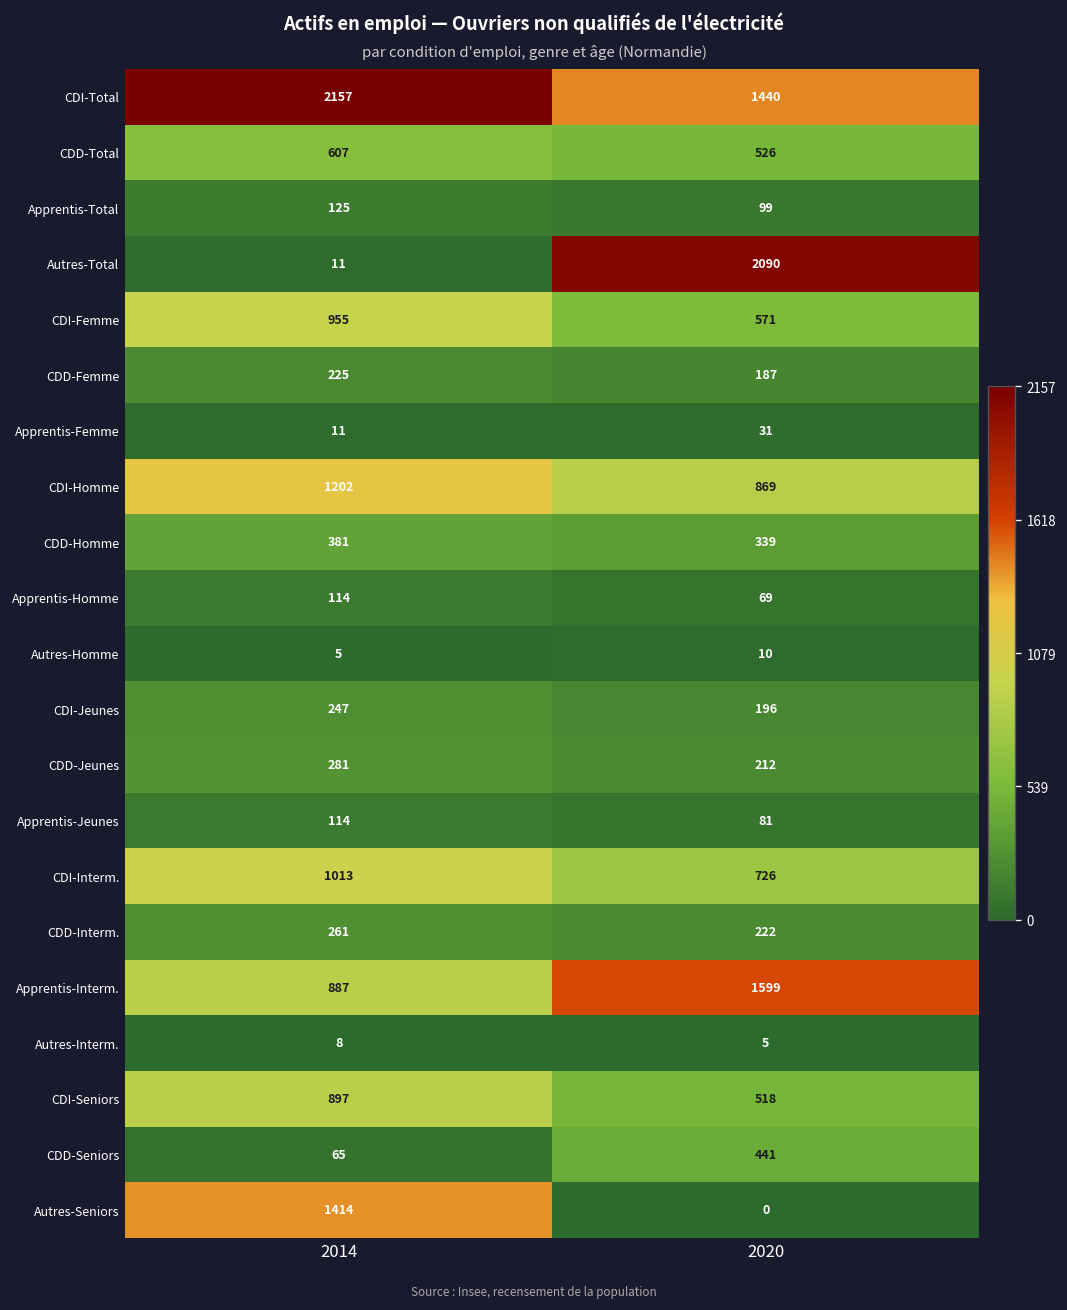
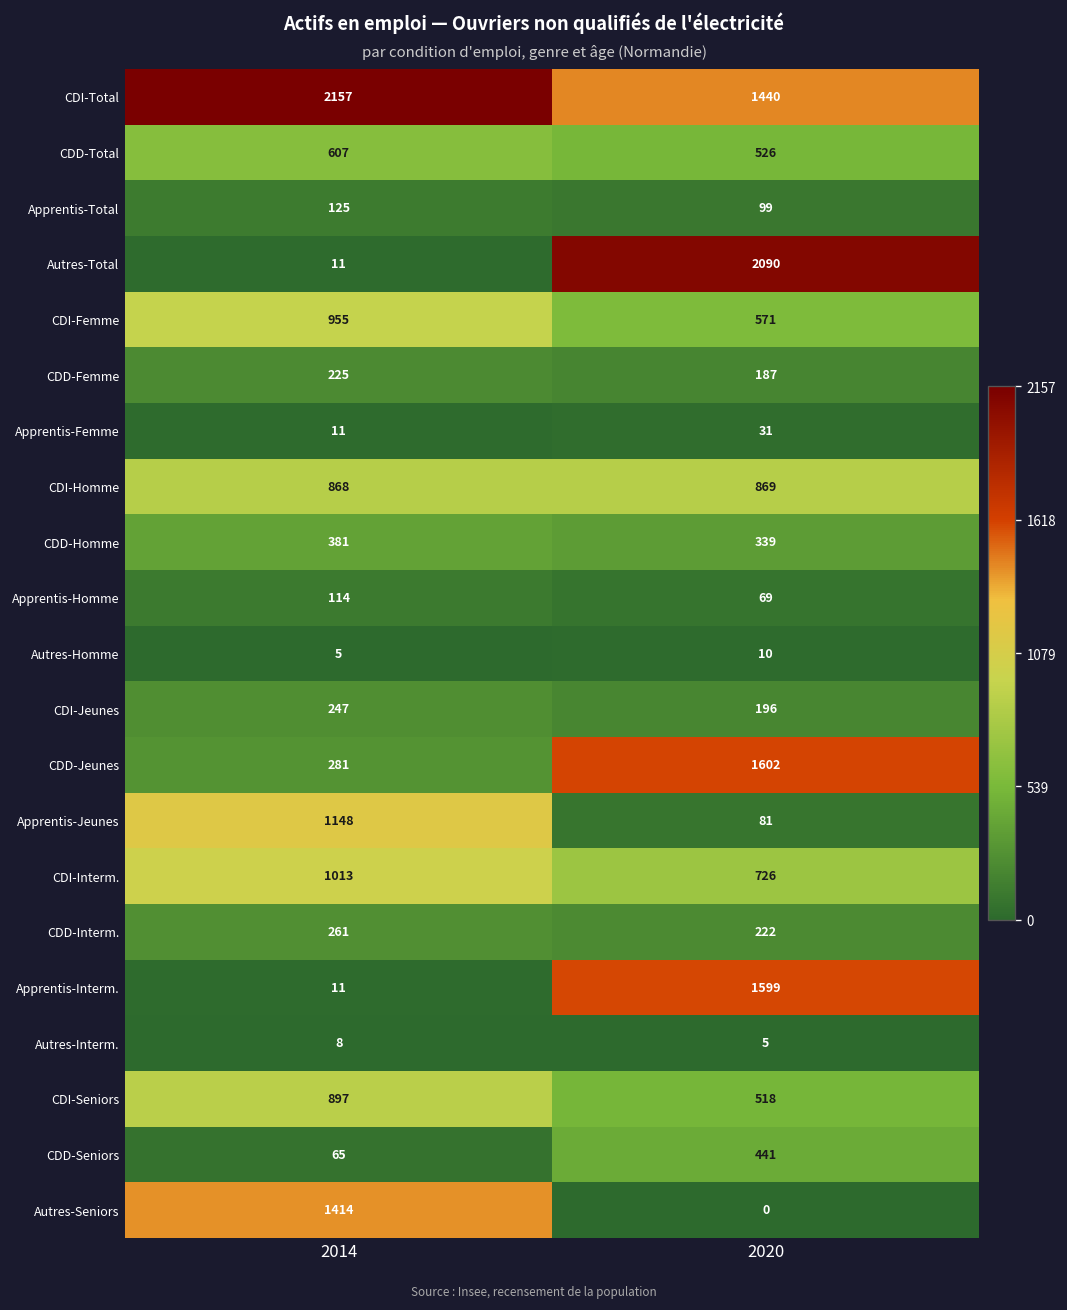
  {
    "CDI-Total": {
      "2014": 2157,
      "2020": 1440
    },
    "CDD-Total": {
      "2014": 607,
      "2020": 526
    },
    "Apprentis-Total": {
      "2014": 125,
      "2020": 99
    },
    "Autres-Total": {
      "2014": 11,
      "2020": 2090
    },
    "CDI-Femme": {
      "2014": 955,
      "2020": 571
    },
    "CDD-Femme": {
      "2014": 225,
      "2020": 187
    },
    "Apprentis-Femme": {
      "2014": 11,
      "2020": 31
    },
    "CDI-Homme": {
-     "2014": 1202,
+     "2014": 868,
      "2020": 869
    },
    "CDD-Homme": {
      "2014": 381,
      "2020": 339
    },
    "Apprentis-Homme": {
      "2014": 114,
      "2020": 69
    },
    "Autres-Homme": {
      "2014": 5,
      "2020": 10
    },
    "CDI-Jeunes": {
      "2014": 247,
      "2020": 196
    },
    "CDD-Jeunes": {
      "2014": 281,
-     "2020": 212
+     "2020": 1602
    },
    "Apprentis-Jeunes": {
-     "2014": 114,
+     "2014": 1148,
      "2020": 81
    },
    "CDI-Interm.": {
      "2014": 1013,
      "2020": 726
    },
    "CDD-Interm.": {
      "2014": 261,
      "2020": 222
    },
    "Apprentis-Interm.": {
-     "2014": 887,
+     "2014": 11,
      "2020": 1599
    },
    "Autres-Interm.": {
      "2014": 8,
      "2020": 5
    },
    "CDI-Seniors": {
      "2014": 897,
      "2020": 518
    },
    "CDD-Seniors": {
      "2014": 65,
      "2020": 441
    },
    "Autres-Seniors": {
      "2014": 1414,
      "2020": 0
    }
  }
